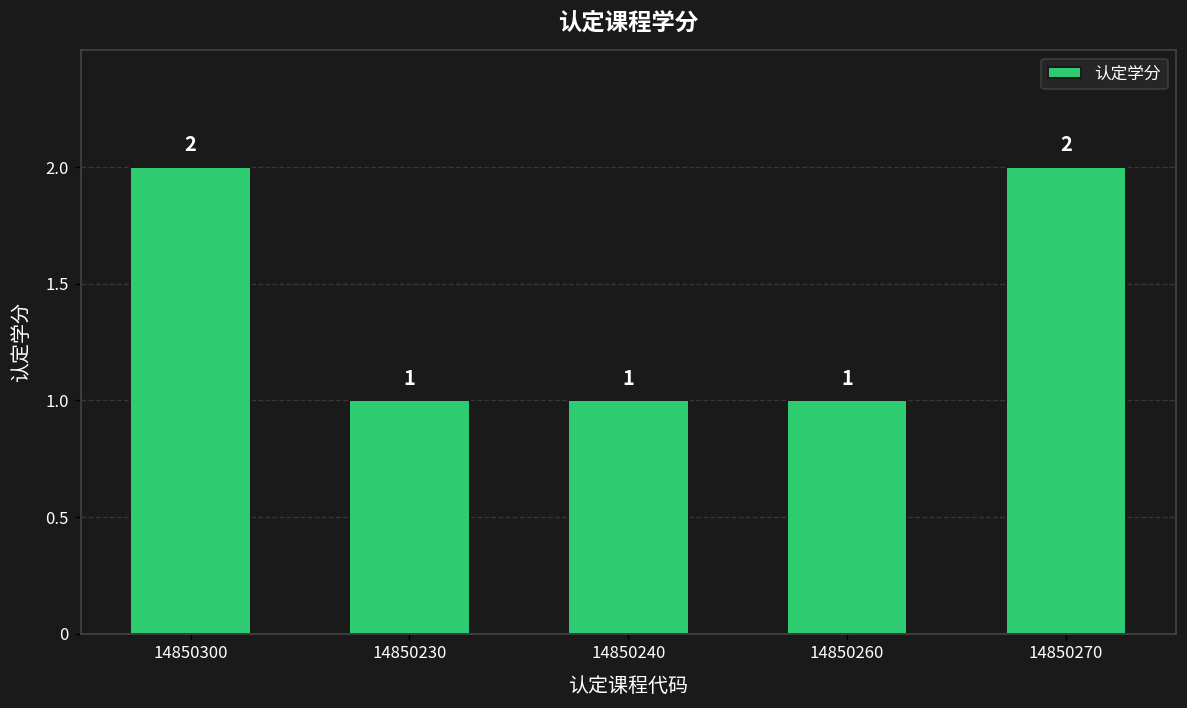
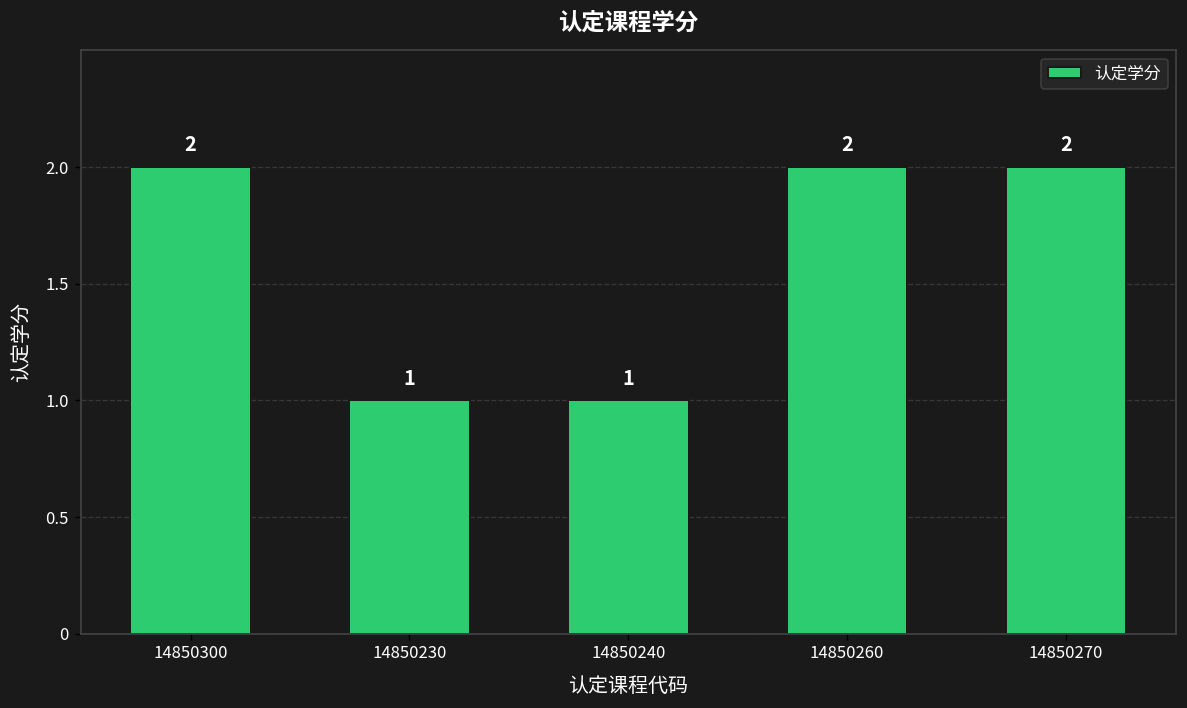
  {
    "14850300": 2,
    "14850230": 1,
    "14850240": 1,
-   "14850260": 1,
+   "14850260": 2,
    "14850270": 2
  }
